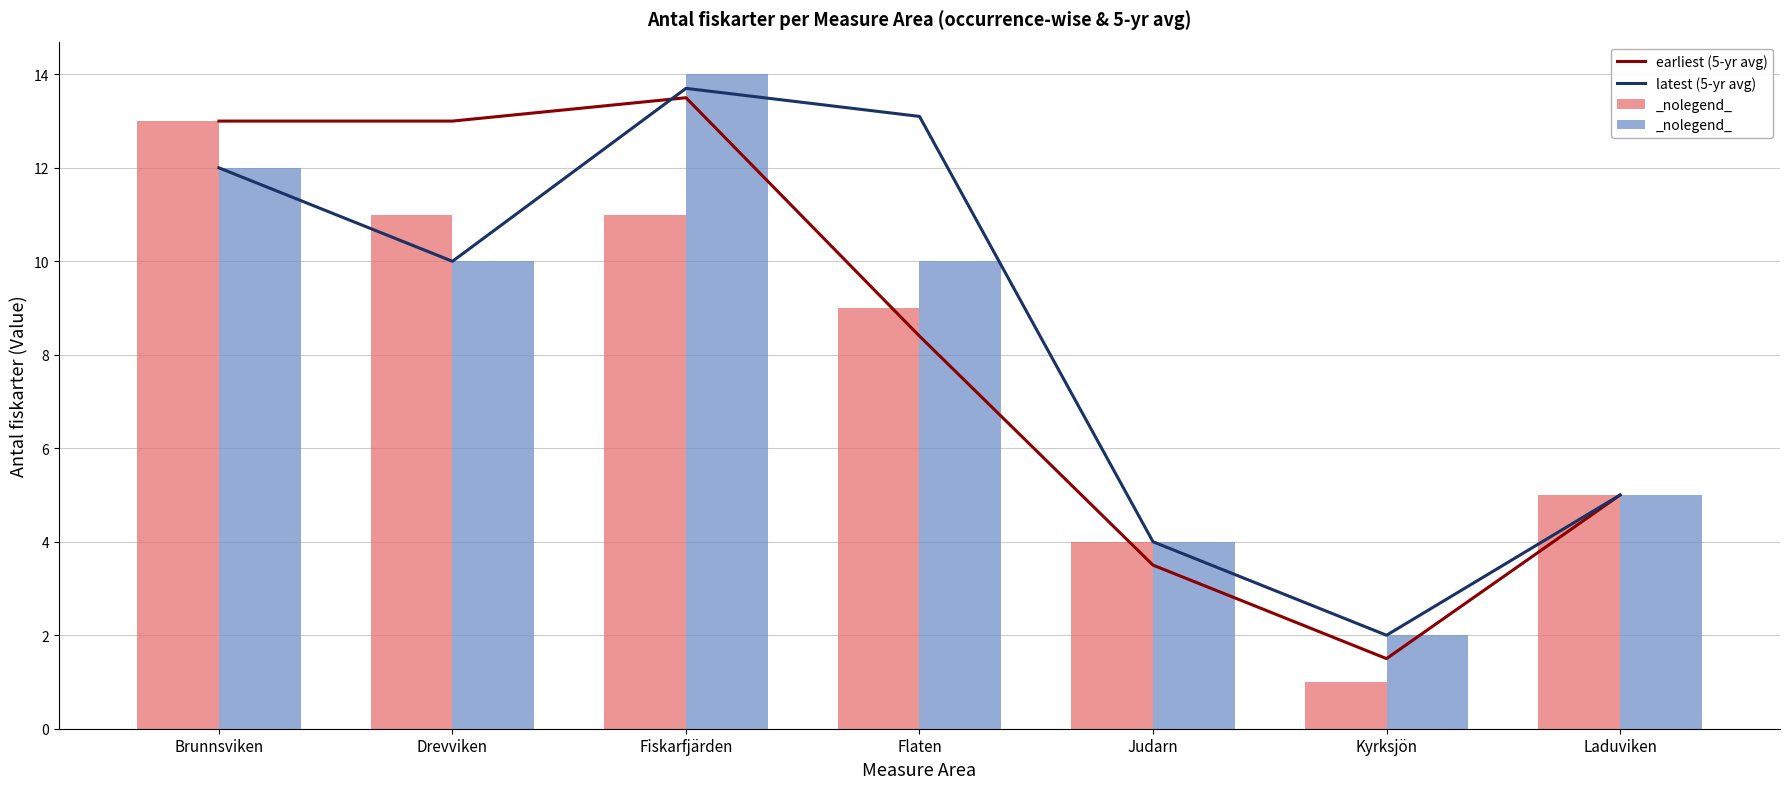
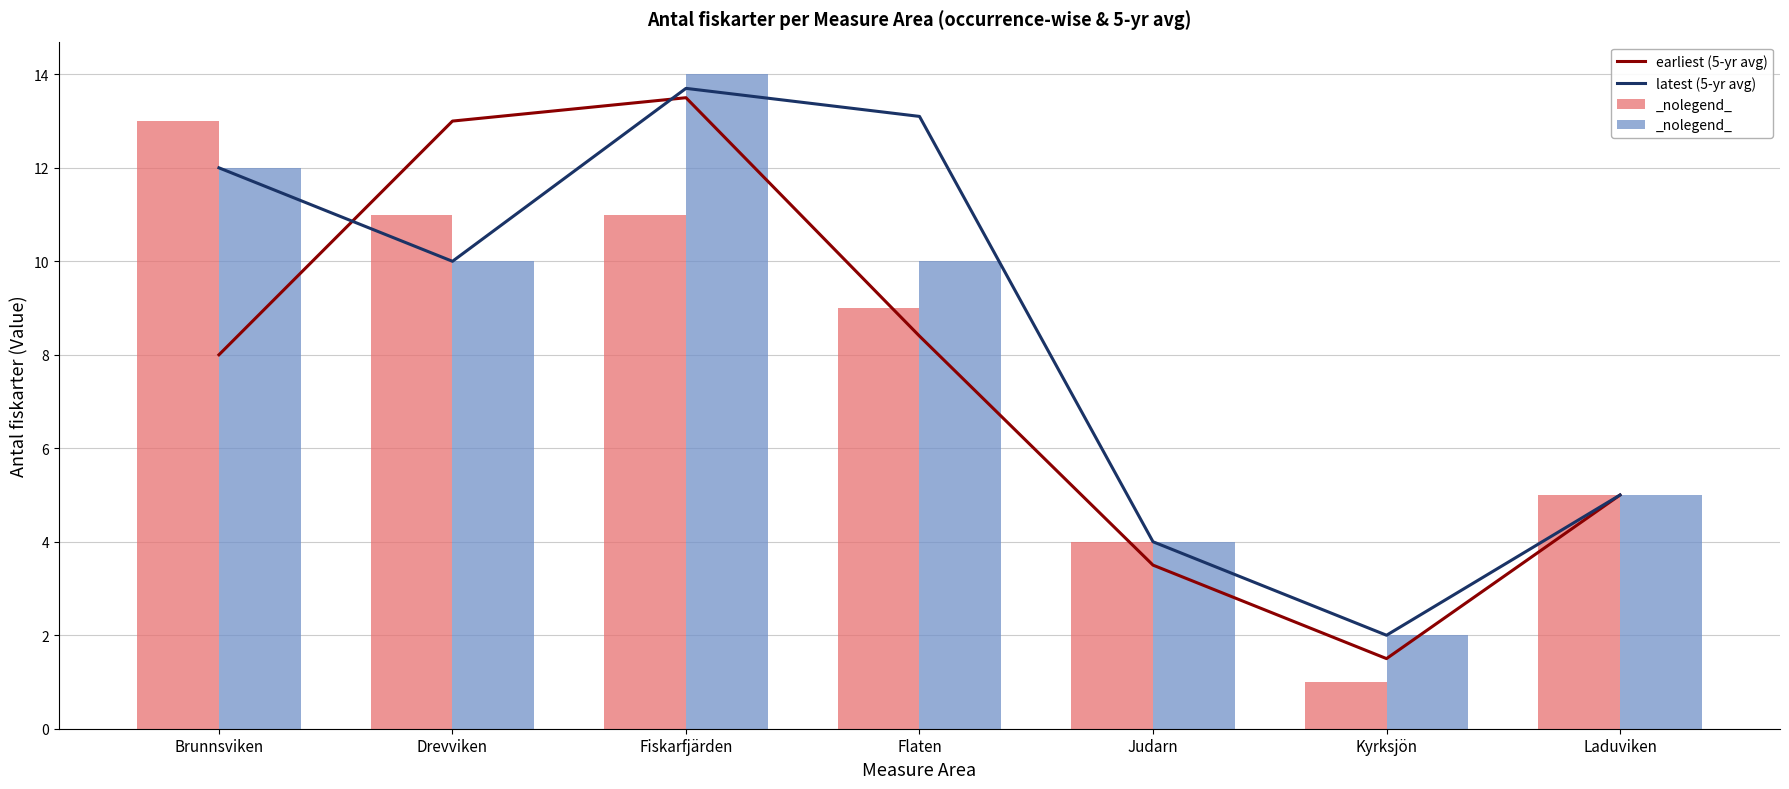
  {
    "earliest (5-yr avg)": {
-     "Brunnsviken": 13,
+     "Brunnsviken": 8,
      "Drevviken": 13,
      "Fiskarfjärden": 13.5,
      "Flaten": 8.4,
      "Judarn": 3.5,
      "Kyrksjön": 1.5
    },
    "latest (5-yr avg)": {
      "Brunnsviken": 12,
      "Drevviken": 10,
      "Fiskarfjärden": 13.7,
      "Flaten": 13.1,
      "Judarn": 4,
      "Kyrksjön": 2
    }
  }
